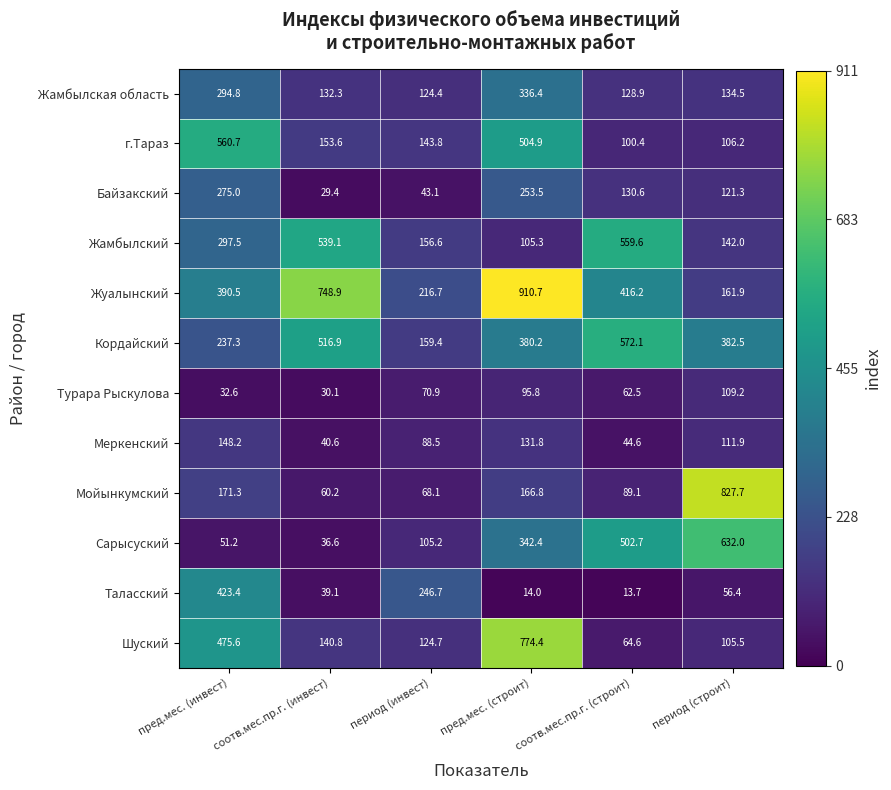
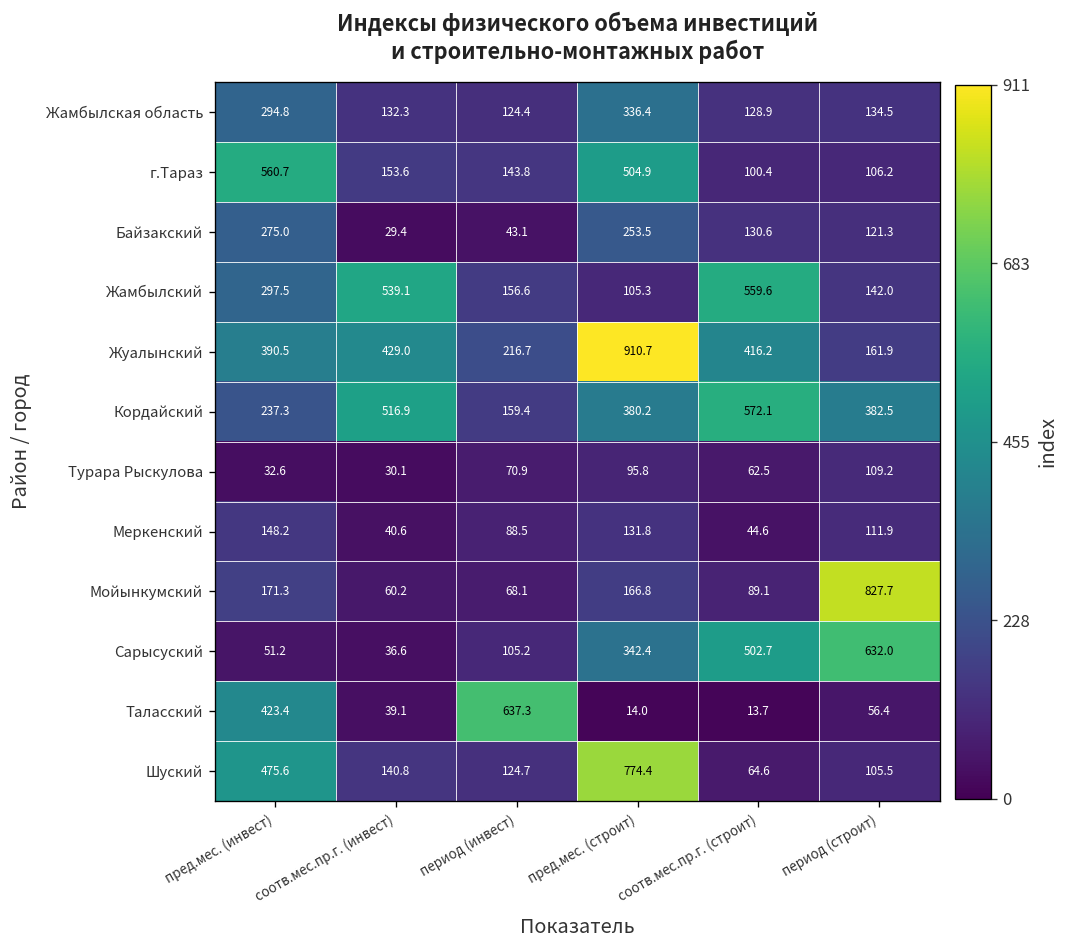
  {
    "Жамбылская область": {
      "пред.мес. (инвест)": 294.8,
      "соотв.мес.пр.г. (инвест)": 132.3,
      "период (инвест)": 124.4,
      "пред.мес. (строит)": 336.4,
      "соотв.мес.пр.г. (строит)": 128.9,
      "период (строит)": 134.5
    },
    "г.Тараз": {
      "пред.мес. (инвест)": 560.7,
      "соотв.мес.пр.г. (инвест)": 153.6,
      "период (инвест)": 143.8,
      "пред.мес. (строит)": 504.9,
      "соотв.мес.пр.г. (строит)": 100.4,
      "период (строит)": 106.2
    },
    "Байзакский": {
      "пред.мес. (инвест)": 275.0,
      "соотв.мес.пр.г. (инвест)": 29.4,
      "период (инвест)": 43.1,
      "пред.мес. (строит)": 253.5,
      "соотв.мес.пр.г. (строит)": 130.6,
      "период (строит)": 121.3
    },
    "Жамбылский": {
      "пред.мес. (инвест)": 297.5,
      "соотв.мес.пр.г. (инвест)": 539.1,
      "период (инвест)": 156.6,
      "пред.мес. (строит)": 105.3,
      "соотв.мес.пр.г. (строит)": 559.6,
      "период (строит)": 142.0
    },
    "Жуалынский": {
      "пред.мес. (инвест)": 390.5,
-     "соотв.мес.пр.г. (инвест)": 748.9,
+     "соотв.мес.пр.г. (инвест)": 429.0,
      "период (инвест)": 216.7,
      "пред.мес. (строит)": 910.7,
      "соотв.мес.пр.г. (строит)": 416.2,
      "период (строит)": 161.9
    },
    "Кордайский": {
      "пред.мес. (инвест)": 237.3,
      "соотв.мес.пр.г. (инвест)": 516.9,
      "период (инвест)": 159.4,
      "пред.мес. (строит)": 380.2,
      "соотв.мес.пр.г. (строит)": 572.1,
      "период (строит)": 382.5
    },
    "Турара Рыскулова": {
      "пред.мес. (инвест)": 32.6,
      "соотв.мес.пр.г. (инвест)": 30.1,
      "период (инвест)": 70.9,
      "пред.мес. (строит)": 95.8,
      "соотв.мес.пр.г. (строит)": 62.5,
      "период (строит)": 109.2
    },
    "Меркенский": {
      "пред.мес. (инвест)": 148.2,
      "соотв.мес.пр.г. (инвест)": 40.6,
      "период (инвест)": 88.5,
      "пред.мес. (строит)": 131.8,
      "соотв.мес.пр.г. (строит)": 44.6,
      "период (строит)": 111.9
    },
    "Мойынкумский": {
      "пред.мес. (инвест)": 171.3,
      "соотв.мес.пр.г. (инвест)": 60.2,
      "период (инвест)": 68.1,
      "пред.мес. (строит)": 166.8,
      "соотв.мес.пр.г. (строит)": 89.1,
      "период (строит)": 827.7
    },
    "Сарысуский": {
      "пред.мес. (инвест)": 51.2,
      "соотв.мес.пр.г. (инвест)": 36.6,
      "период (инвест)": 105.2,
      "пред.мес. (строит)": 342.4,
      "соотв.мес.пр.г. (строит)": 502.7,
      "период (строит)": 632.0
    },
    "Таласский": {
      "пред.мес. (инвест)": 423.4,
      "соотв.мес.пр.г. (инвест)": 39.1,
-     "период (инвест)": 246.7,
+     "период (инвест)": 637.3,
      "пред.мес. (строит)": 14.0,
      "соотв.мес.пр.г. (строит)": 13.7,
      "период (строит)": 56.4
    },
    "Шуский": {
      "пред.мес. (инвест)": 475.6,
      "соотв.мес.пр.г. (инвест)": 140.8,
      "период (инвест)": 124.7,
      "пред.мес. (строит)": 774.4,
      "соотв.мес.пр.г. (строит)": 64.6,
      "период (строит)": 105.5
    }
  }
